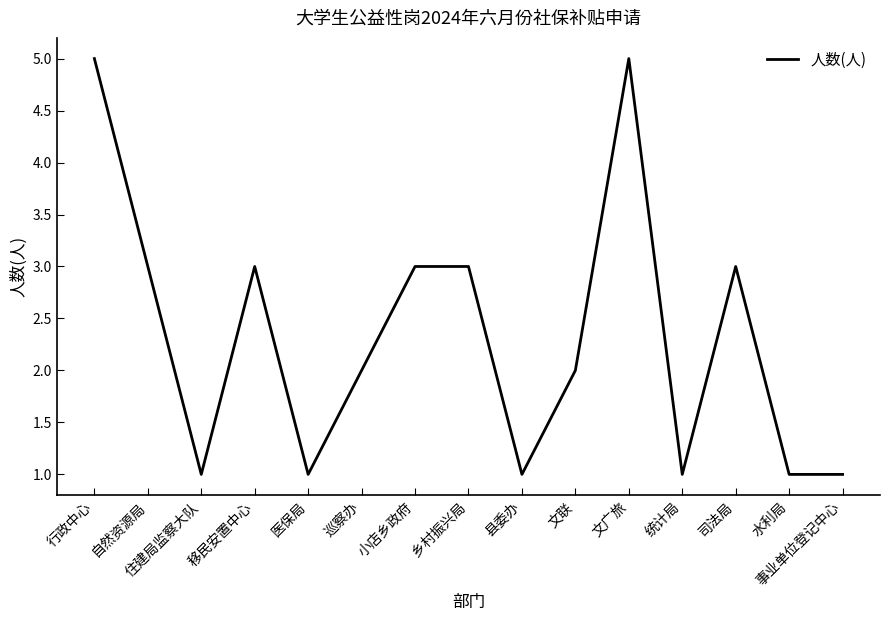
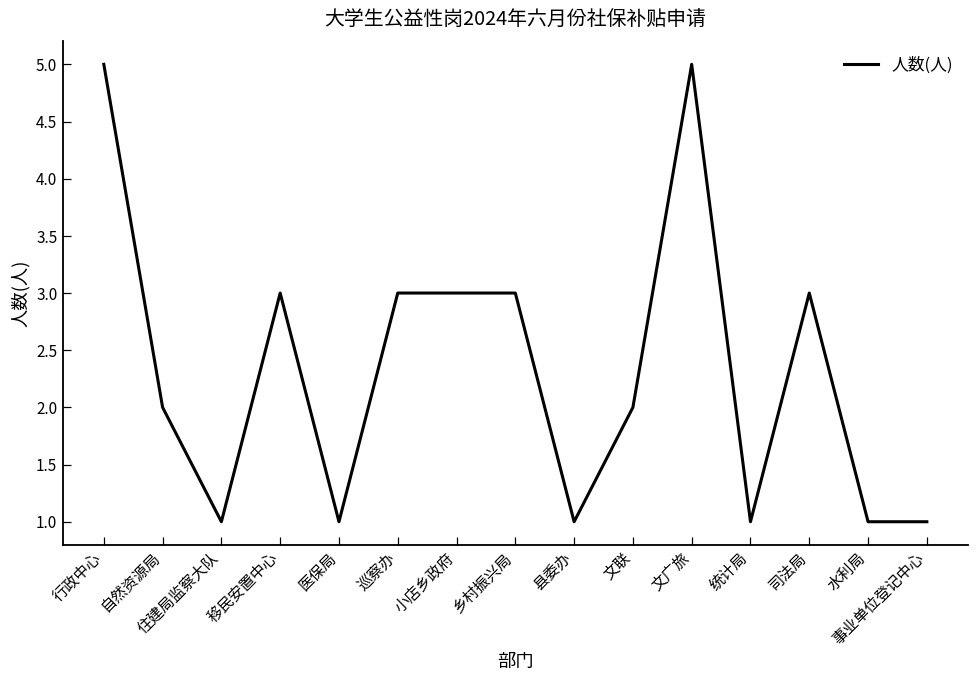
  {
    "行政中心": 5,
-   "自然资源局": 3,
+   "自然资源局": 2,
    "住建局监察大队": 1,
    "移民安置中心": 3,
    "医保局": 1,
-   "巡察办": 2,
+   "巡察办": 3,
    "小店乡政府": 3,
    "乡村振兴局": 3,
    "县委办": 1,
    "文联": 2,
    "文广旅": 5,
    "统计局": 1,
    "司法局": 3,
    "水利局": 1,
    "事业单位登记中心": 1
  }
